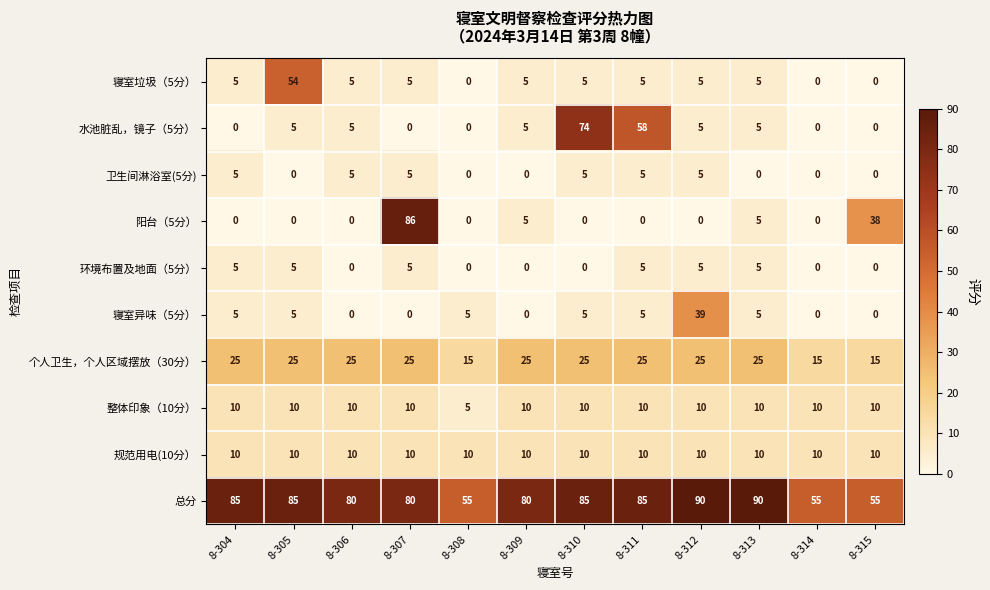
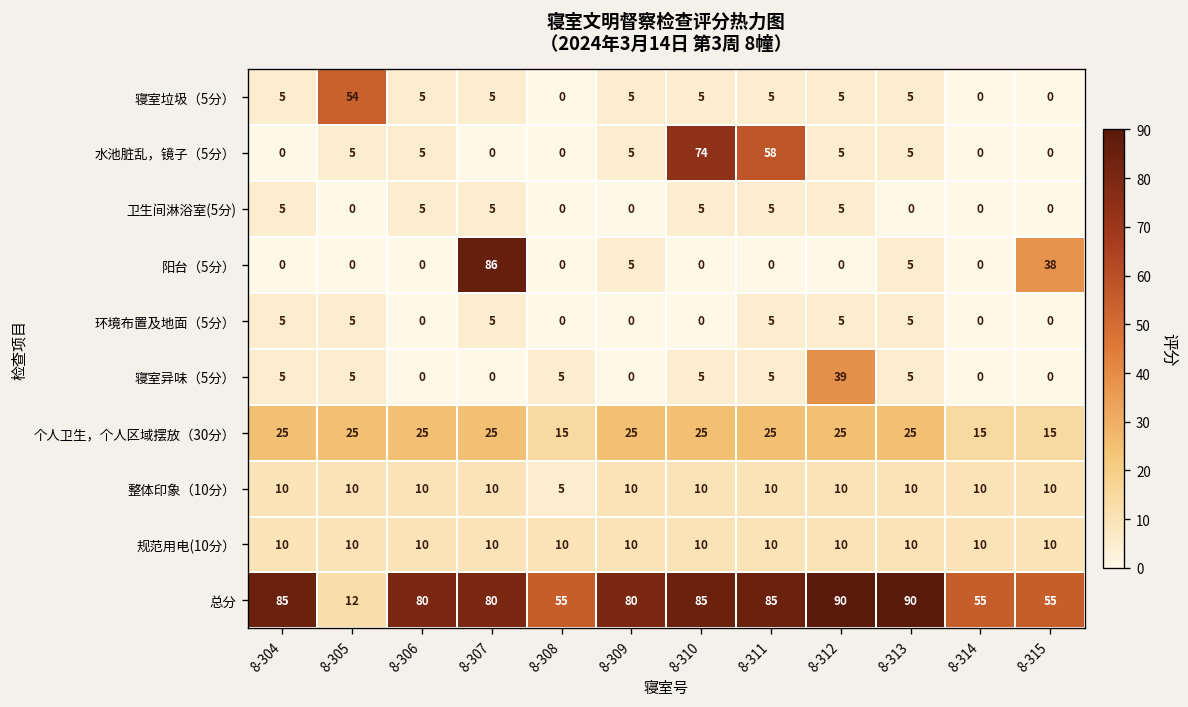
  {
    "寝室垃圾（5分）": {
      "8-304": 5,
      "8-305": 54,
      "8-306": 5,
      "8-307": 5,
      "8-308": 0,
      "8-309": 5,
      "8-310": 5,
      "8-311": 5,
      "8-312": 5,
      "8-313": 5,
      "8-314": 0,
      "8-315": 0
    },
    "水池脏乱，镜子（5分）": {
      "8-304": 0,
      "8-305": 5,
      "8-306": 5,
      "8-307": 0,
      "8-308": 0,
      "8-309": 5,
      "8-310": 74,
      "8-311": 58,
      "8-312": 5,
      "8-313": 5,
      "8-314": 0,
      "8-315": 0
    },
    "卫生间淋浴室(5分)": {
      "8-304": 5,
      "8-305": 0,
      "8-306": 5,
      "8-307": 5,
      "8-308": 0,
      "8-309": 0,
      "8-310": 5,
      "8-311": 5,
      "8-312": 5,
      "8-313": 0,
      "8-314": 0,
      "8-315": 0
    },
    "阳台（5分）": {
      "8-304": 0,
      "8-305": 0,
      "8-306": 0,
      "8-307": 86,
      "8-308": 0,
      "8-309": 5,
      "8-310": 0,
      "8-311": 0,
      "8-312": 0,
      "8-313": 5,
      "8-314": 0,
      "8-315": 38
    },
    "环境布置及地面（5分）": {
      "8-304": 5,
      "8-305": 5,
      "8-306": 0,
      "8-307": 5,
      "8-308": 0,
      "8-309": 0,
      "8-310": 0,
      "8-311": 5,
      "8-312": 5,
      "8-313": 5,
      "8-314": 0,
      "8-315": 0
    },
    "寝室异味（5分）": {
      "8-304": 5,
      "8-305": 5,
      "8-306": 0,
      "8-307": 0,
      "8-308": 5,
      "8-309": 0,
      "8-310": 5,
      "8-311": 5,
      "8-312": 39,
      "8-313": 5,
      "8-314": 0,
      "8-315": 0
    },
    "个人卫生，个人区域摆放（30分）": {
      "8-304": 25,
      "8-305": 25,
      "8-306": 25,
      "8-307": 25,
      "8-308": 15,
      "8-309": 25,
      "8-310": 25,
      "8-311": 25,
      "8-312": 25,
      "8-313": 25,
      "8-314": 15,
      "8-315": 15
    },
    "整体印象（10分）": {
      "8-304": 10,
      "8-305": 10,
      "8-306": 10,
      "8-307": 10,
      "8-308": 5,
      "8-309": 10,
      "8-310": 10,
      "8-311": 10,
      "8-312": 10,
      "8-313": 10,
      "8-314": 10,
      "8-315": 10
    },
    "规范用电(10分）": {
      "8-304": 10,
      "8-305": 10,
      "8-306": 10,
      "8-307": 10,
      "8-308": 10,
      "8-309": 10,
      "8-310": 10,
      "8-311": 10,
      "8-312": 10,
      "8-313": 10,
      "8-314": 10,
      "8-315": 10
    },
    "总分": {
      "8-304": 85,
-     "8-305": 85,
+     "8-305": 12,
      "8-306": 80,
      "8-307": 80,
      "8-308": 55,
      "8-309": 80,
      "8-310": 85,
      "8-311": 85,
      "8-312": 90,
      "8-313": 90,
      "8-314": 55,
      "8-315": 55
    }
  }
